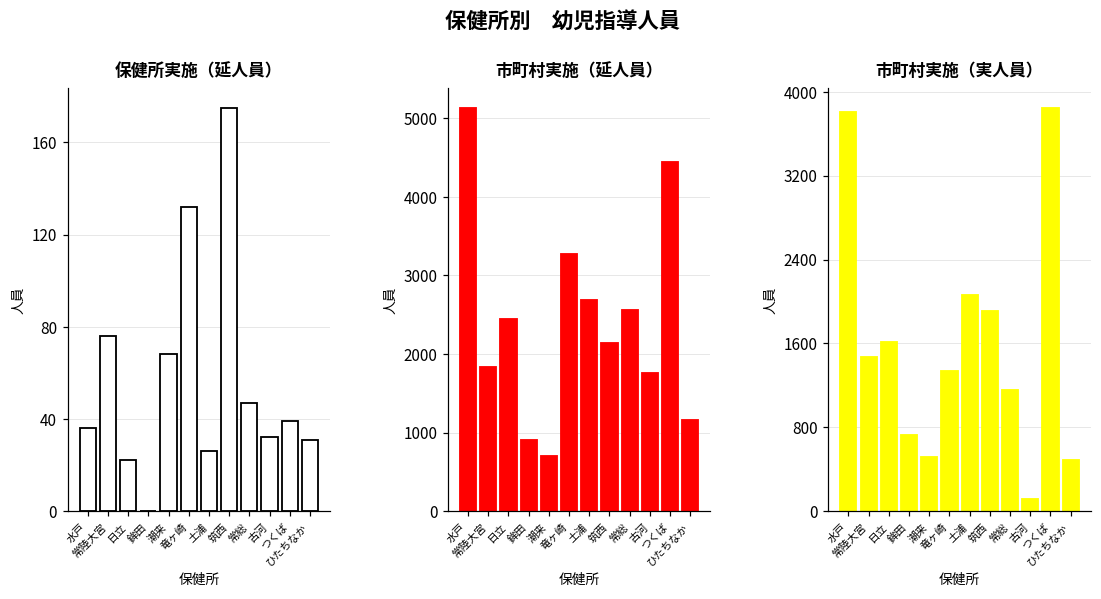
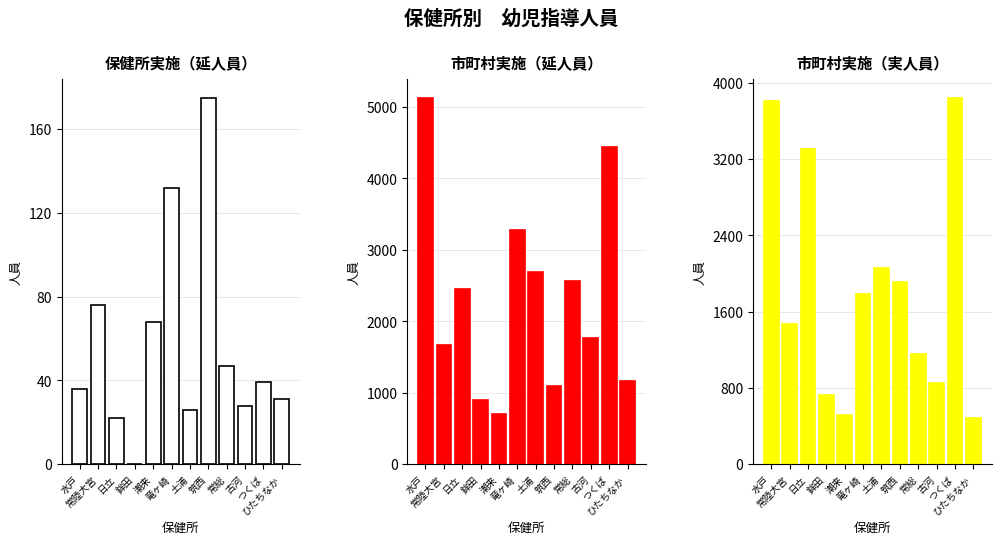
  {
    "保健所実施（延人員）": {
      "水戸": 36,
      "常陸大宮": 76,
      "日立": 22,
      "鉾田": 0,
      "潮来": 68,
      "竜ヶ崎": 132,
      "土浦": 26,
      "筑西": 175,
      "常総": 47,
-     "古河": 32,
+     "古河": 28,
      "つくば": 39,
      "ひたちなか": 31
    },
    "市町村実施（延人員）": {
      "水戸": 5100,
-     "常陸大宮": 1800,
+     "常陸大宮": 1700,
      "日立": 2400,
      "鉾田": 900,
      "潮来": 700,
      "竜ヶ崎": 3300,
      "土浦": 2700,
-     "筑西": 2100,
+     "筑西": 1100,
      "常総": 2600,
      "古河": 1800,
      "つくば": 4400,
      "ひたちなか": 1200
    },
    "市町村実施（実人員）": {
      "水戸": 3800,
      "常陸大宮": 1500,
-     "日立": 1600,
+     "日立": 3300,
      "鉾田": 700,
      "潮来": 500,
-     "竜ヶ崎": 1300,
+     "竜ヶ崎": 1800,
      "土浦": 2100,
      "筑西": 1900,
      "常総": 1200,
-     "古河": 100,
+     "古河": 800,
      "つくば": 3800,
      "ひたちなか": 500
    }
  }
